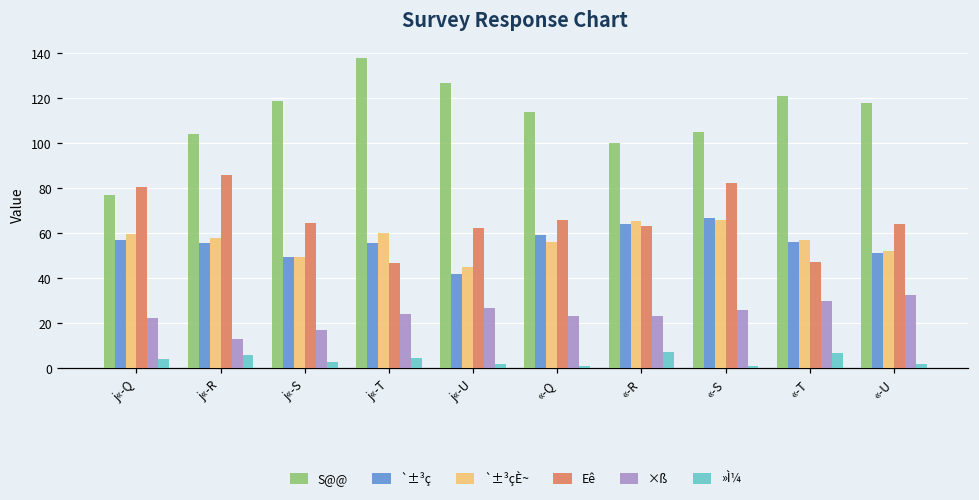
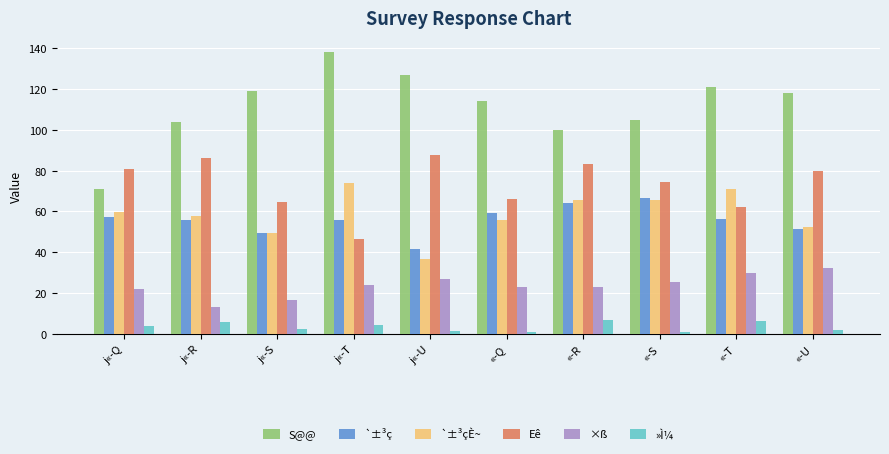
  {
    "S@@": {
-     "j«-Q": 77,
+     "j«-Q": 71,
      "j«-R": 104,
      "j«-S": 119,
      "j«-T": 138,
      "j«-U": 127,
      "«-Q": 114,
      "«-R": 100,
      "«-S": 105,
      "«-T": 121,
      "«-U": 118
    },
    "`±³çÈ~": {
      "j«-Q": 60,
      "j«-R": 58,
      "j«-S": 50,
-     "j«-T": 60,
-     "j«-U": 45,
+     "j«-T": 74,
+     "j«-U": 37,
      "«-Q": 56,
      "«-R": 66,
      "«-S": 66,
-     "«-T": 57,
+     "«-T": 71,
      "«-U": 52
    },
    "Eê": {
      "j«-Q": 81,
      "j«-R": 86,
      "j«-S": 65,
      "j«-T": 47,
-     "j«-U": 62,
+     "j«-U": 88,
      "«-Q": 66,
-     "«-R": 63,
-     "«-S": 83,
-     "«-T": 47,
-     "«-U": 64
+     "«-R": 83,
+     "«-S": 74,
+     "«-T": 62,
+     "«-U": 80
    },
    "×ß": {
      "j«-Q": 22,
      "j«-R": 13,
      "j«-S": 17,
      "j«-T": 24,
      "j«-U": 27,
      "«-Q": 23,
      "«-R": 23,
      "«-S": 26,
      "«-T": 30,
      "«-U": 32
    }
  }
